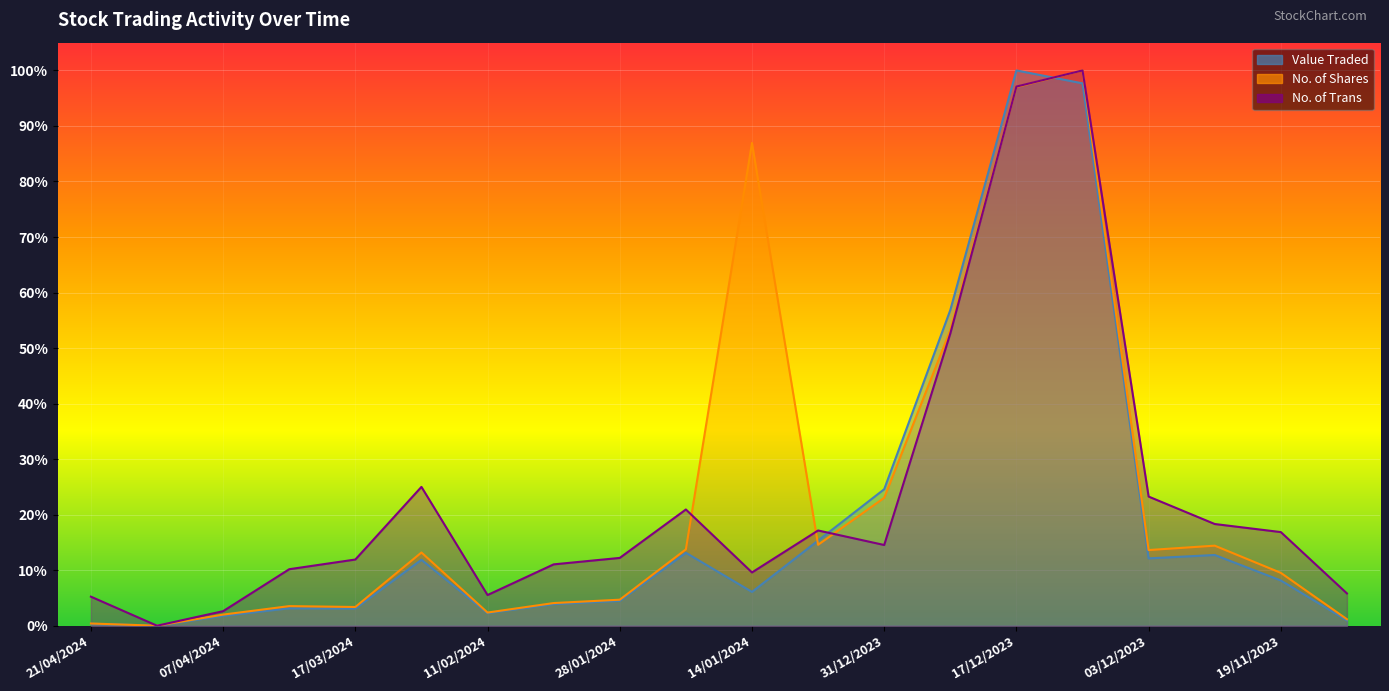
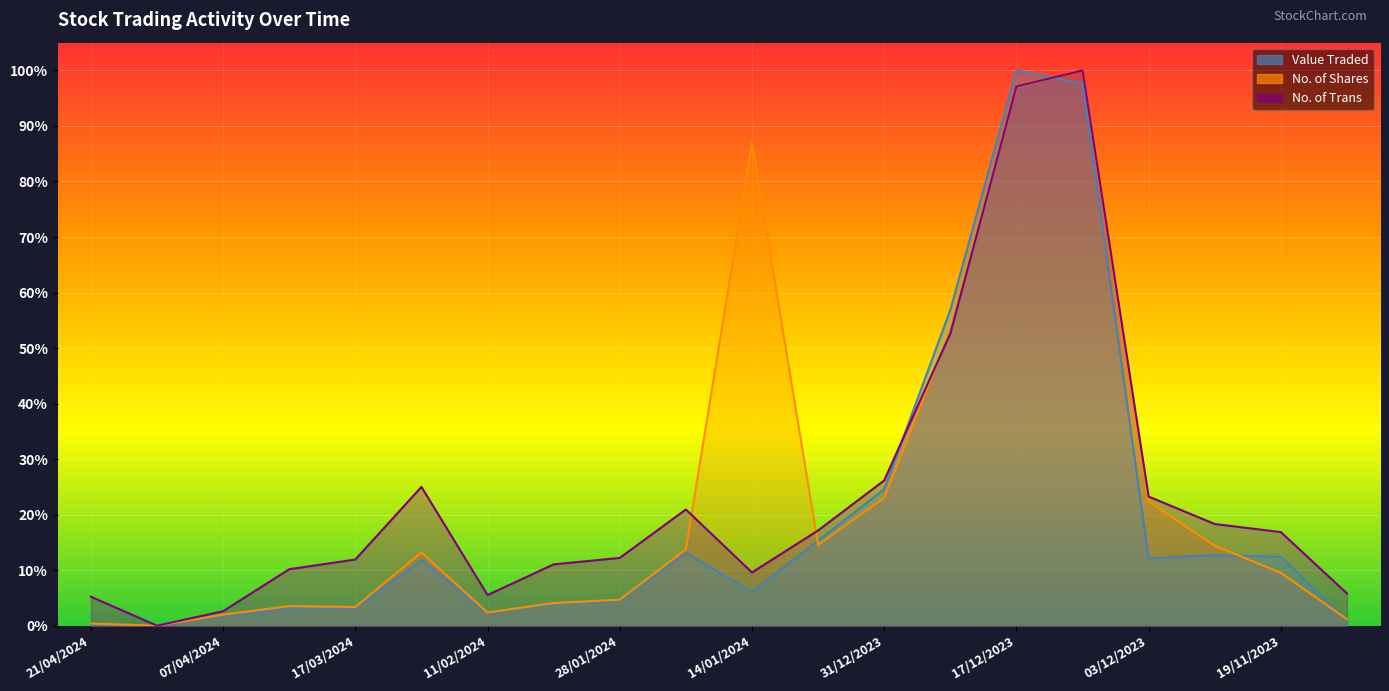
  {
    "Value Traded": {
      "14/01/2024": "6%",
      "31/12/2023": "25%",
      "17/12/2023": "100%",
      "03/12/2023": "12%",
-     "19/11/2023": "8%"
+     "19/11/2023": "12%"
    },
    "No. of Shares": {
      "14/01/2024": "87%",
      "31/12/2023": "23%",
-     "03/12/2023": "14%",
+     "03/12/2023": "22%",
      "19/11/2023": "10%"
    },
    "No. of Trans": {
      "21/04/2024": "5%",
      "07/04/2024": "3%",
      "17/03/2024": "12%",
      "11/02/2024": "6%",
      "28/01/2024": "12%",
      "14/01/2024": "10%",
-     "31/12/2023": "15%",
+     "31/12/2023": "26%",
      "03/12/2023": "23%",
      "19/11/2023": "17%"
    }
  }
